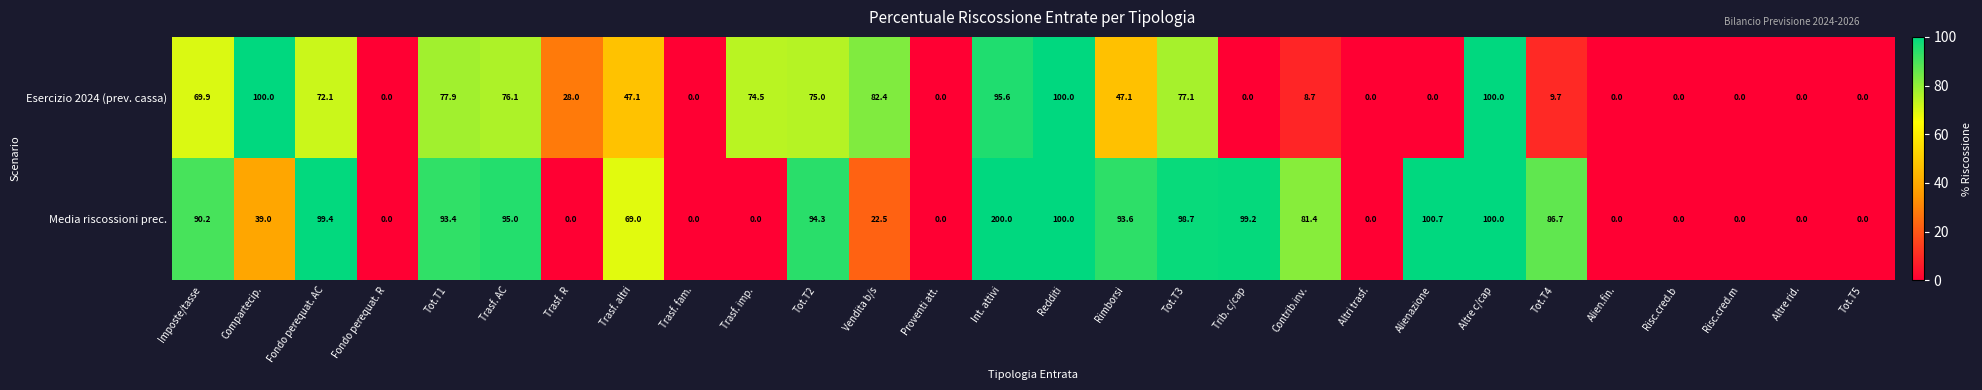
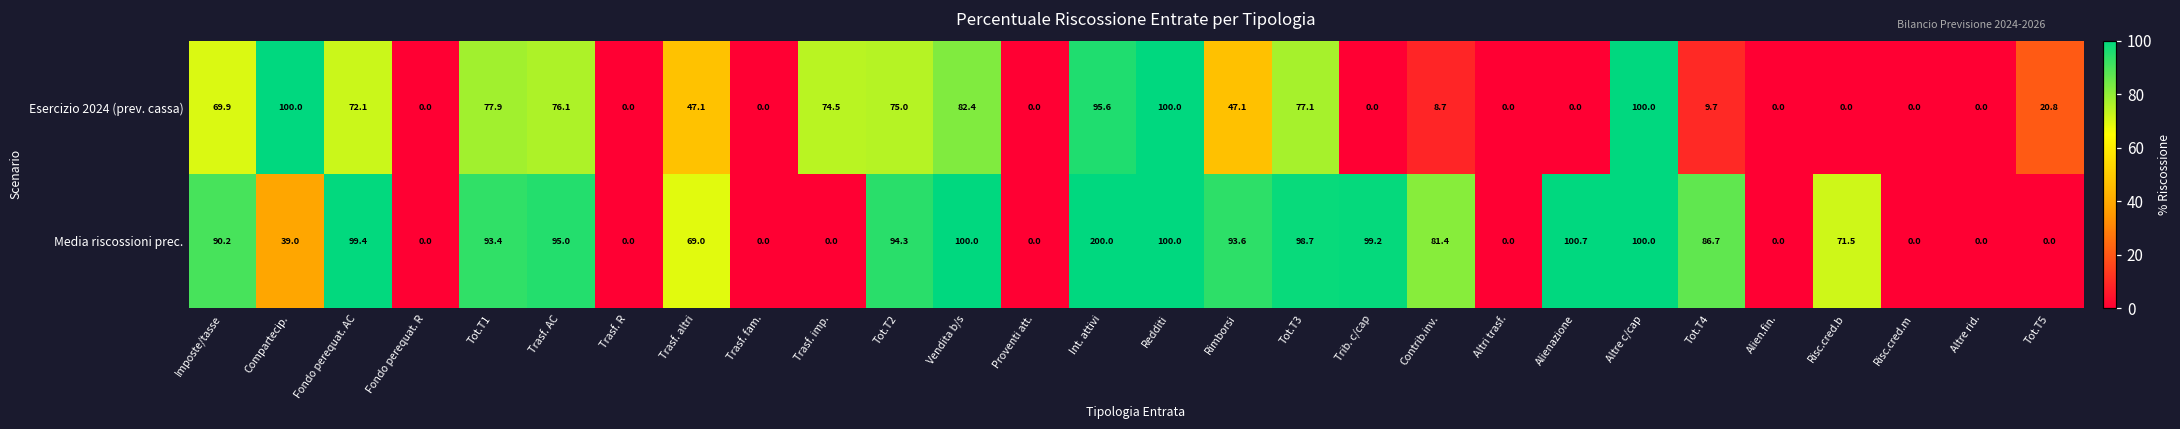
  {
    "Esercizio 2024 (prev. cassa)": {
      "Imposte/tasse": 69.9,
      "Compartecip.": 100.0,
      "Fondo perequat. AC": 72.1,
      "Fondo perequat. R": 0.0,
      "Tot.T1": 77.9,
      "Trasf. AC": 76.1,
-     "Trasf. R": 28.0,
+     "Trasf. R": 0.0,
      "Trasf. altri": 47.1,
      "Trasf. fam.": 0.0,
      "Trasf. imp.": 74.5,
      "Tot.T2": 75.0,
      "Vendita b/s": 82.4,
      "Proventi att.": 0.0,
      "Int. attivi": 95.6,
      "Redditi": 100.0,
      "Rimborsi": 47.1,
      "Tot.T3": 77.1,
      "Trib. c/cap": 0.0,
      "Contrib.inv.": 8.7,
      "Altri trasf.": 0.0,
      "Alienazione": 0.0,
      "Altre c/cap": 100.0,
      "Tot.T4": 9.7,
      "Alien.fin.": 0.0,
      "Risc.cred.b": 0.0,
      "Risc.cred.m": 0.0,
      "Altre rid.": 0.0,
-     "Tot.T5": 0.0
+     "Tot.T5": 20.8
    },
    "Media riscossioni prec.": {
      "Imposte/tasse": 90.2,
      "Compartecip.": 39.0,
      "Fondo perequat. AC": 99.4,
      "Fondo perequat. R": 0.0,
      "Tot.T1": 93.4,
      "Trasf. AC": 95.0,
      "Trasf. R": 0.0,
      "Trasf. altri": 69.0,
      "Trasf. fam.": 0.0,
      "Trasf. imp.": 0.0,
      "Tot.T2": 94.3,
-     "Vendita b/s": 22.5,
+     "Vendita b/s": 100.0,
      "Proventi att.": 0.0,
      "Int. attivi": 200.0,
      "Redditi": 100.0,
      "Rimborsi": 93.6,
      "Tot.T3": 98.7,
      "Trib. c/cap": 99.2,
      "Contrib.inv.": 81.4,
      "Altri trasf.": 0.0,
      "Alienazione": 100.7,
      "Altre c/cap": 100.0,
      "Tot.T4": 86.7,
      "Alien.fin.": 0.0,
-     "Risc.cred.b": 0.0,
+     "Risc.cred.b": 71.5,
      "Risc.cred.m": 0.0,
      "Altre rid.": 0.0,
      "Tot.T5": 0.0
    }
  }
